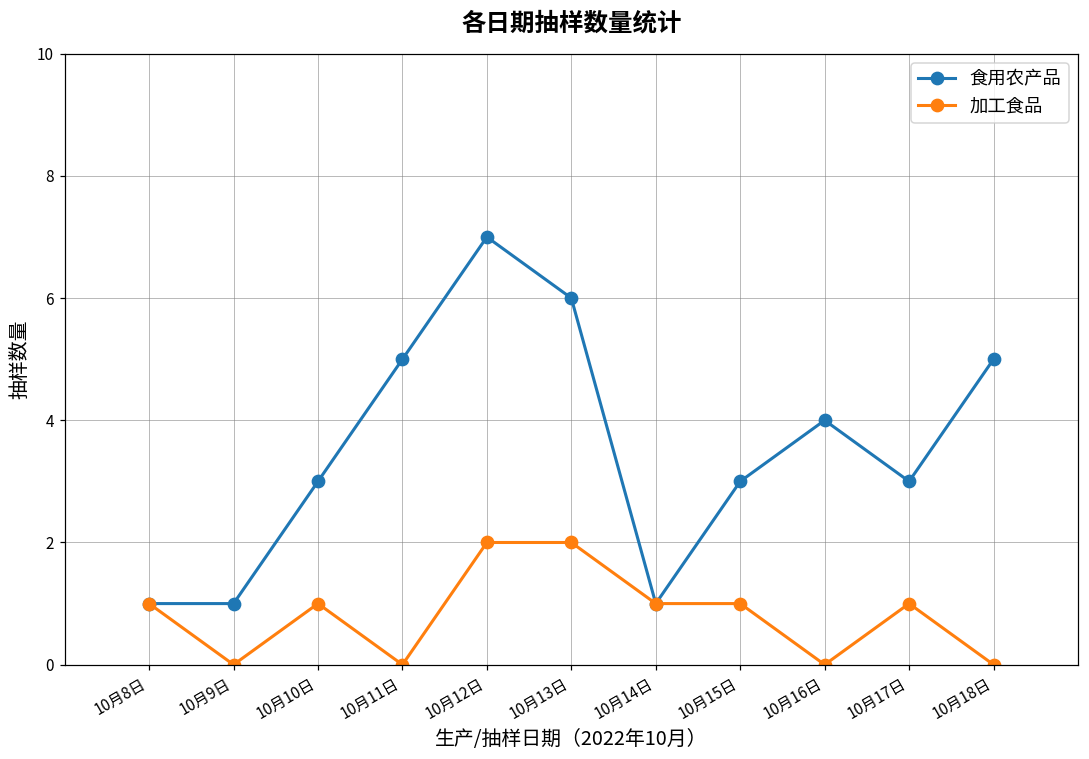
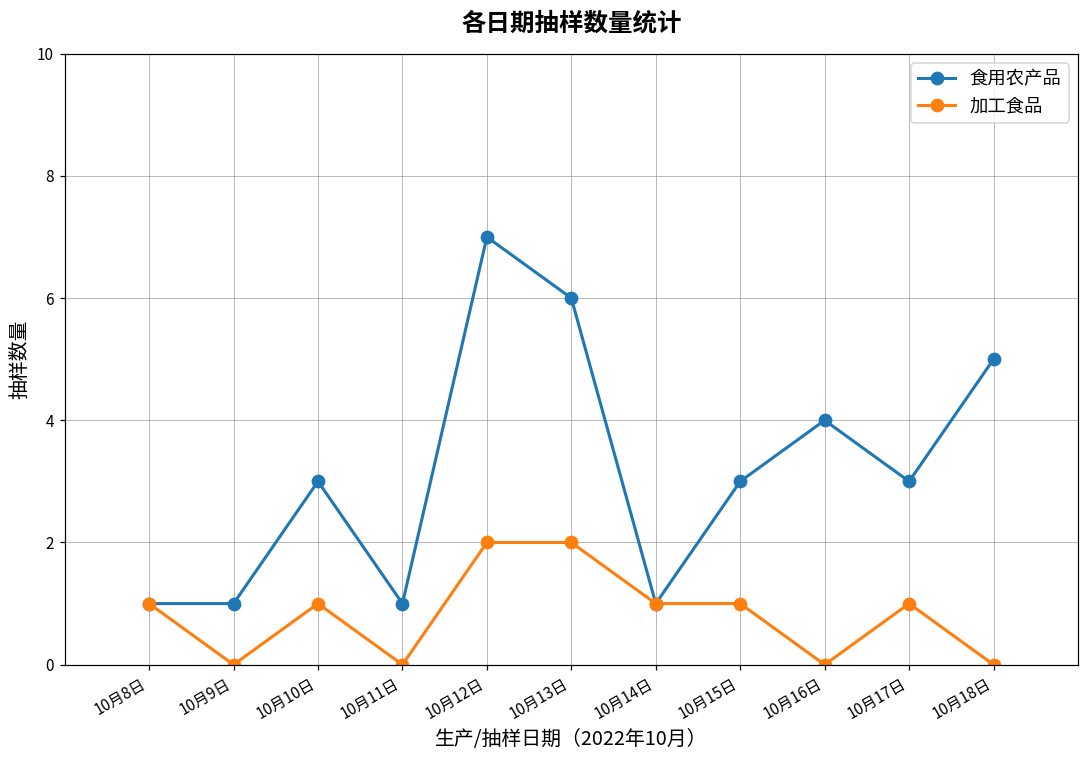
  {
    "食用农产品": {
      "10月9日": 1,
      "10月10日": 3,
-     "10月11日": 5,
+     "10月11日": 1,
      "10月12日": 7,
      "10月13日": 6,
      "10月15日": 3,
      "10月16日": 4,
      "10月17日": 3,
      "10月18日": 5
    },
    "加工食品": {
      "10月9日": 0,
      "10月10日": 1,
      "10月11日": 0,
      "10月12日": 2,
      "10月13日": 2,
      "10月15日": 1,
      "10月16日": 0,
      "10月17日": 1,
      "10月18日": 0
    }
  }
